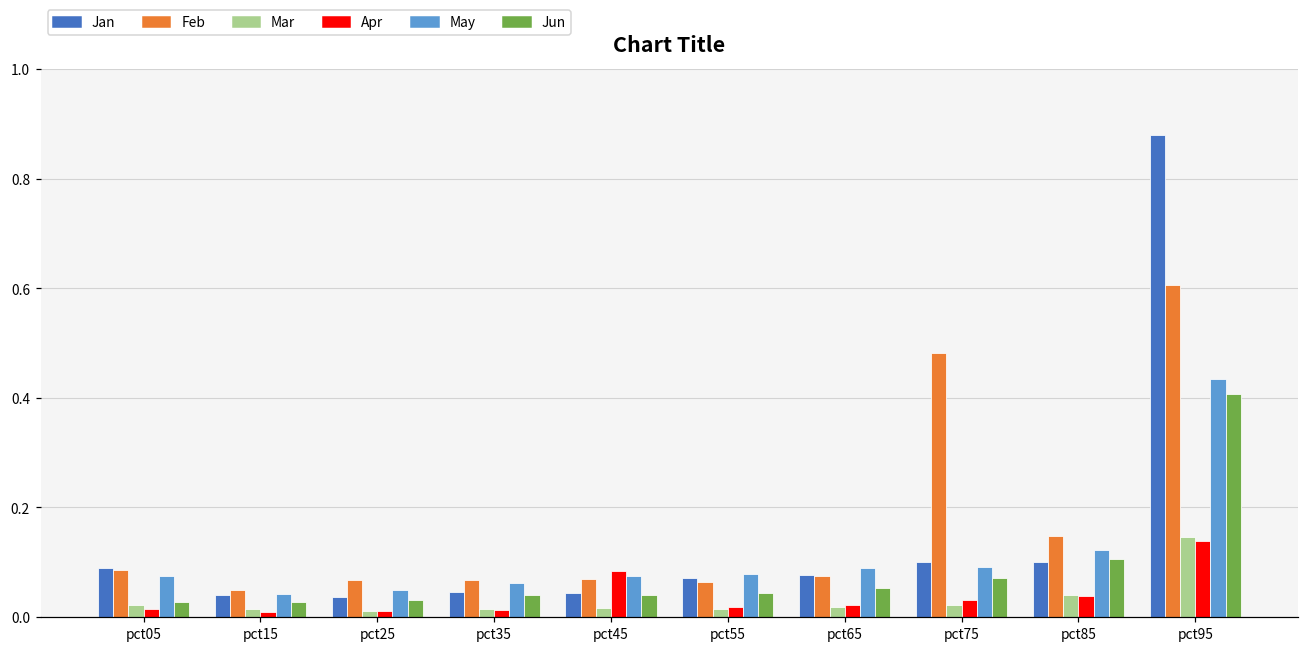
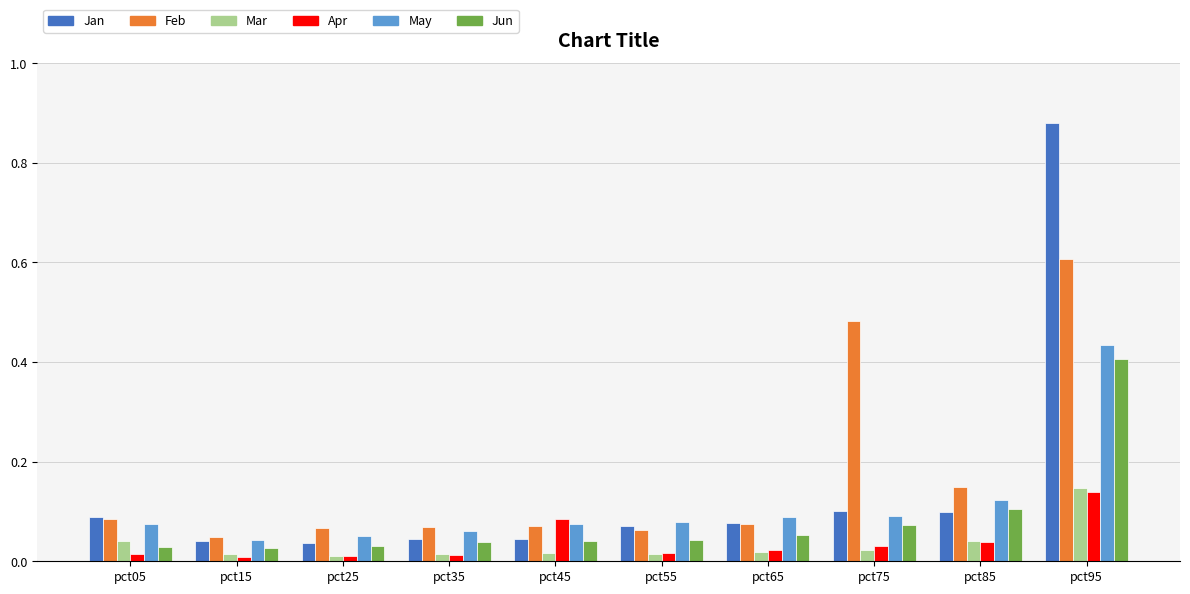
  {
    "Feb": {
      "pct05": 0.08,
      "pct15": 0.05,
      "pct25": 0.07,
      "pct35": 0.07,
      "pct45": 0.07,
      "pct55": 0.06,
      "pct65": 0.08,
      "pct75": 0.48,
      "pct85": 0.15,
      "pct95": 0.61
    },
    "Mar": {
-     "pct05": 0.02,
+     "pct05": 0.04,
      "pct15": 0.01,
      "pct25": 0.01,
      "pct35": 0.01,
      "pct45": 0.02,
      "pct55": 0.01,
      "pct65": 0.02,
      "pct75": 0.02,
      "pct85": 0.04,
      "pct95": 0.15
    },
    "Apr": {
      "pct05": 0.01,
      "pct15": 0.01,
      "pct25": 0.01,
      "pct35": 0.01,
      "pct45": 0.08,
      "pct55": 0.02,
      "pct65": 0.02,
      "pct75": 0.03,
      "pct85": 0.04,
      "pct95": 0.14
    },
    "Jun": {
      "pct05": 0.03,
      "pct15": 0.03,
      "pct25": 0.03,
      "pct35": 0.04,
      "pct45": 0.04,
      "pct55": 0.04,
      "pct65": 0.05,
      "pct75": 0.07,
      "pct85": 0.11,
      "pct95": 0.41
    }
  }
